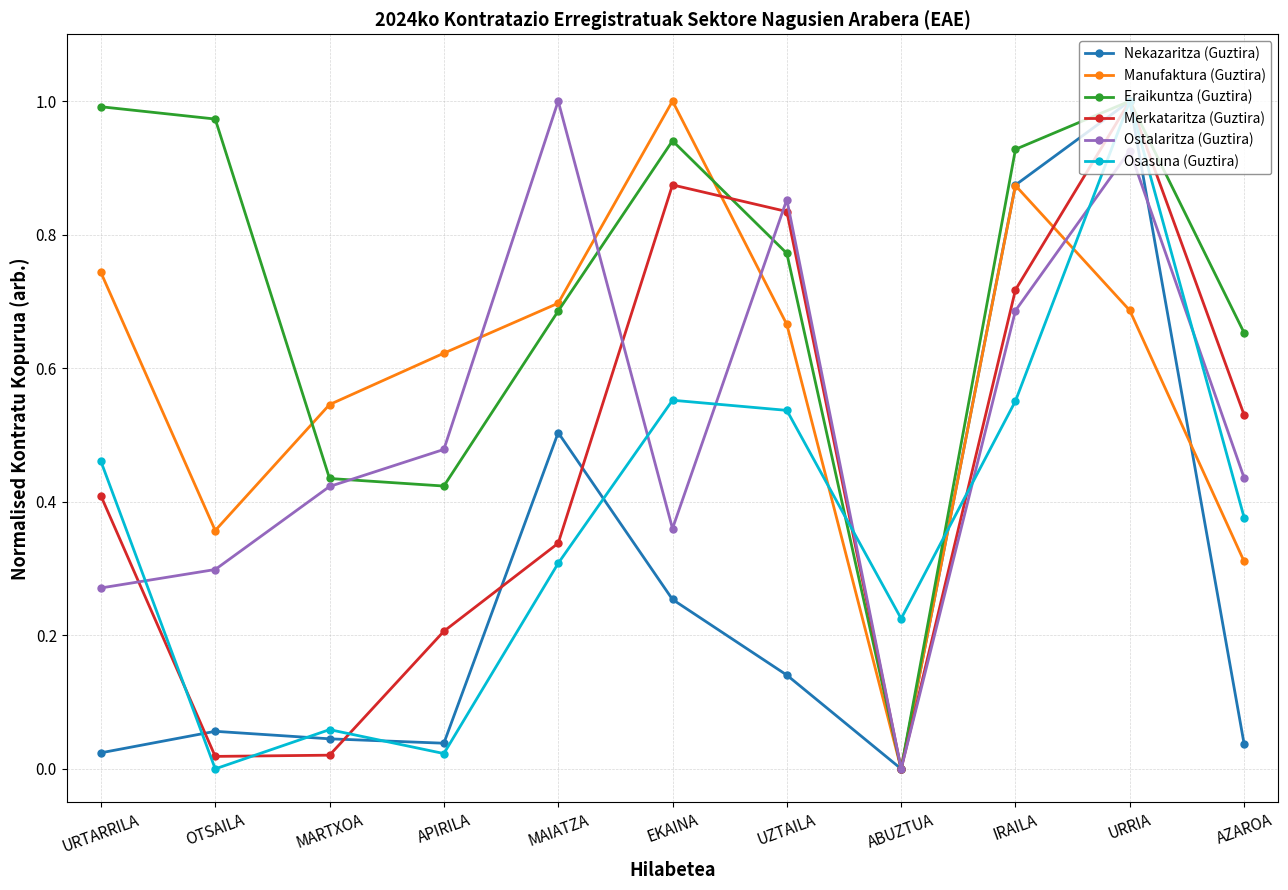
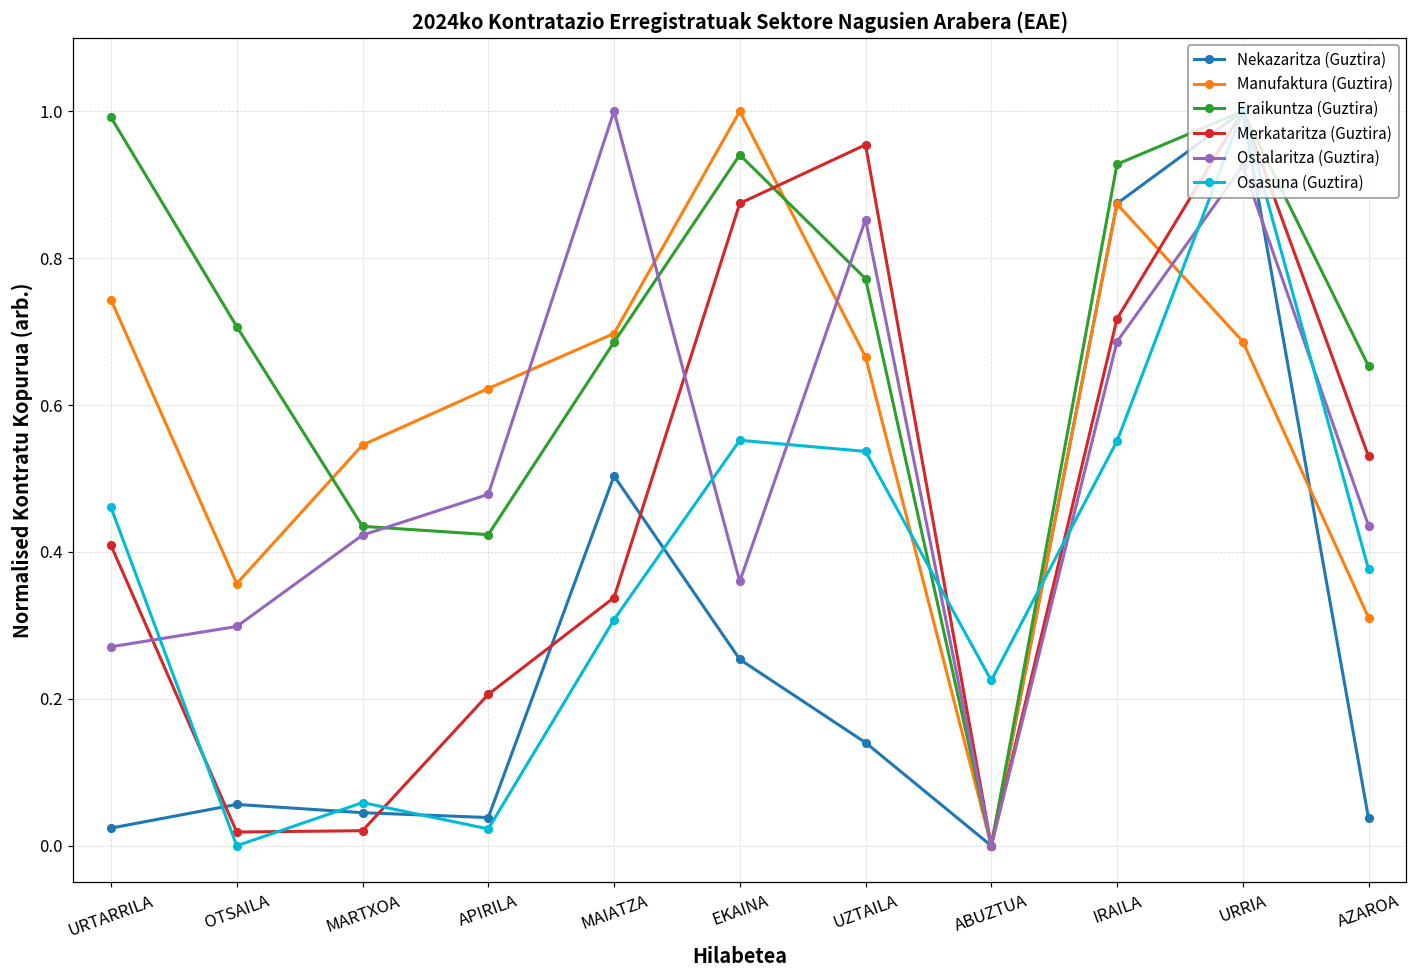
  {
    "Nekazaritza (Guztira)": {
      "URTARRILA": 0.02,
      "OTSAILA": 0.06,
      "MARTXOA": 0.04,
      "APIRILA": 0.04,
      "MAIATZA": 0.50,
      "EKAINA": 0.25,
      "UZTAILA": 0.14,
      "AZAROA": 0.04
    },
    "Manufaktura (Guztira)": {
      "URTARRILA": 0.74,
      "OTSAILA": 0.36,
      "MARTXOA": 0.55,
      "APIRILA": 0.62,
      "MAIATZA": 0.70,
      "EKAINA": 1.00,
      "UZTAILA": 0.67,
      "URRIA": 0.69,
      "AZAROA": 0.31
    },
    "Eraikuntza (Guztira)": {
      "URTARRILA": 0.99,
-     "OTSAILA": 0.97,
+     "OTSAILA": 0.71,
      "MARTXOA": 0.43,
      "APIRILA": 0.42,
      "MAIATZA": 0.69,
      "EKAINA": 0.94,
      "UZTAILA": 0.77,
      "IRAILA": 0.93,
      "AZAROA": 0.65
    },
    "Merkataritza (Guztira)": {
      "URTARRILA": 0.41,
      "OTSAILA": 0.02,
      "MARTXOA": 0.02,
      "APIRILA": 0.21,
      "MAIATZA": 0.34,
      "EKAINA": 0.87,
-     "UZTAILA": 0.83,
+     "UZTAILA": 0.95,
      "IRAILA": 0.72,
      "AZAROA": 0.53
    },
    "Ostalaritza (Guztira)": {
      "URTARRILA": 0.27,
      "OTSAILA": 0.30,
      "MARTXOA": 0.42,
      "APIRILA": 0.48,
      "MAIATZA": 1.00,
      "EKAINA": 0.36,
      "UZTAILA": 0.85,
      "IRAILA": 0.69,
      "AZAROA": 0.44
    },
    "Osasuna (Guztira)": {
      "URTARRILA": 0.46,
      "OTSAILA": 0.00,
      "MARTXOA": 0.06,
      "APIRILA": 0.02,
      "MAIATZA": 0.31,
      "EKAINA": 0.55,
      "UZTAILA": 0.54,
      "ABUZTUA": 0.22,
      "IRAILA": 0.55,
      "AZAROA": 0.38
    }
  }
